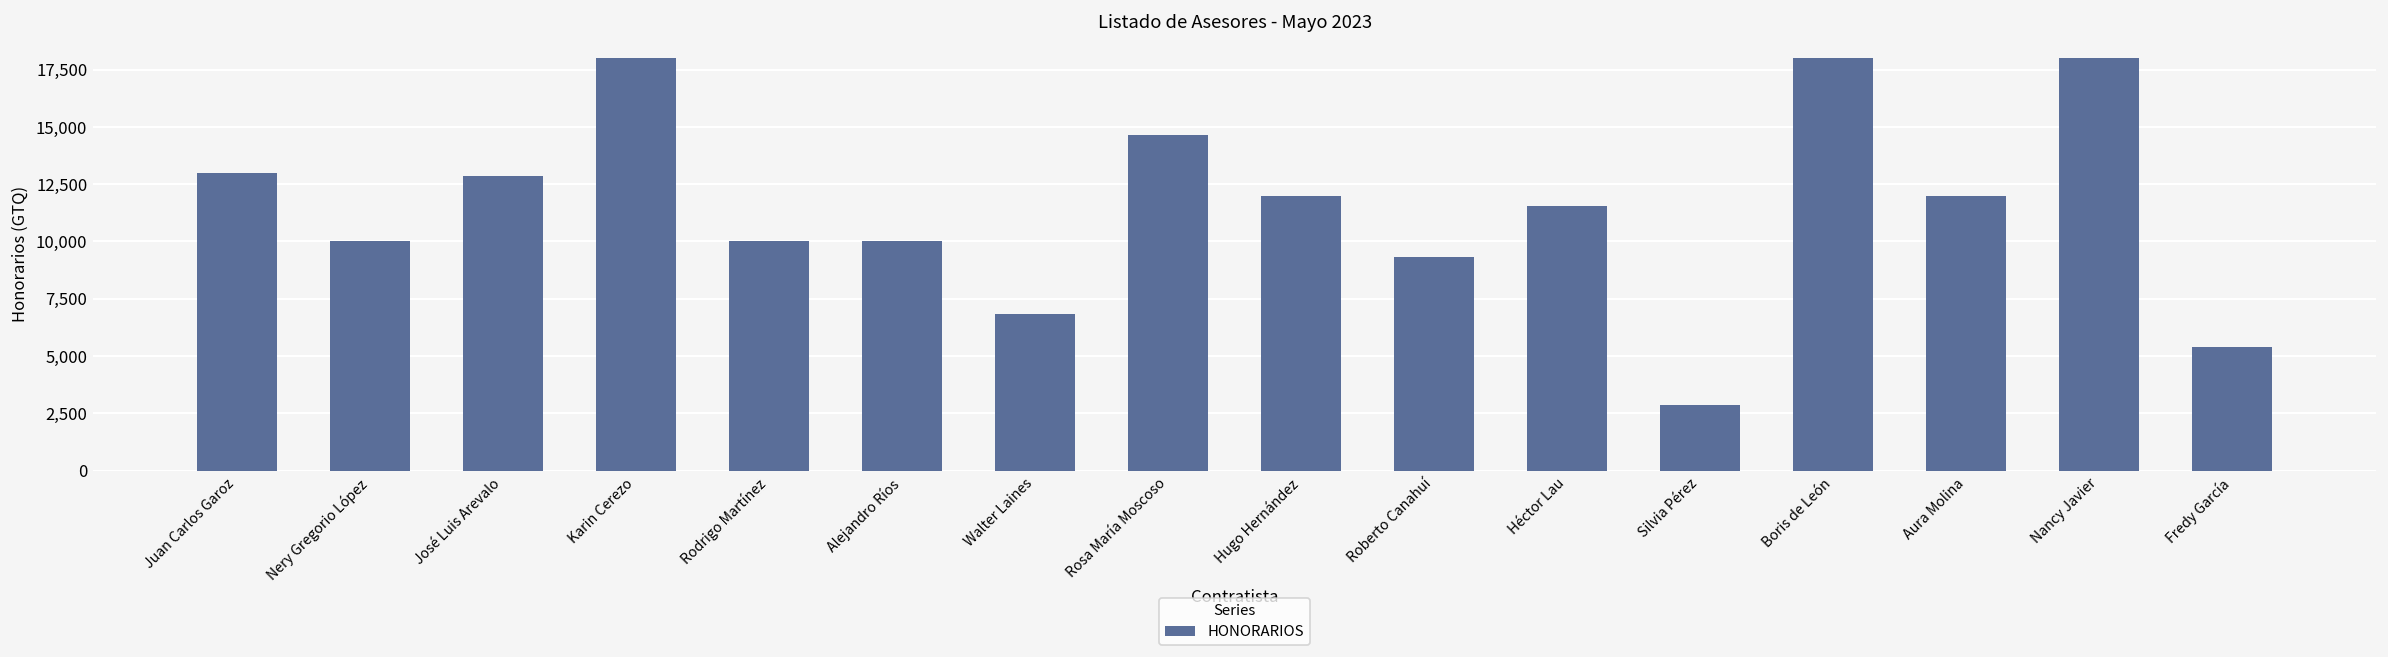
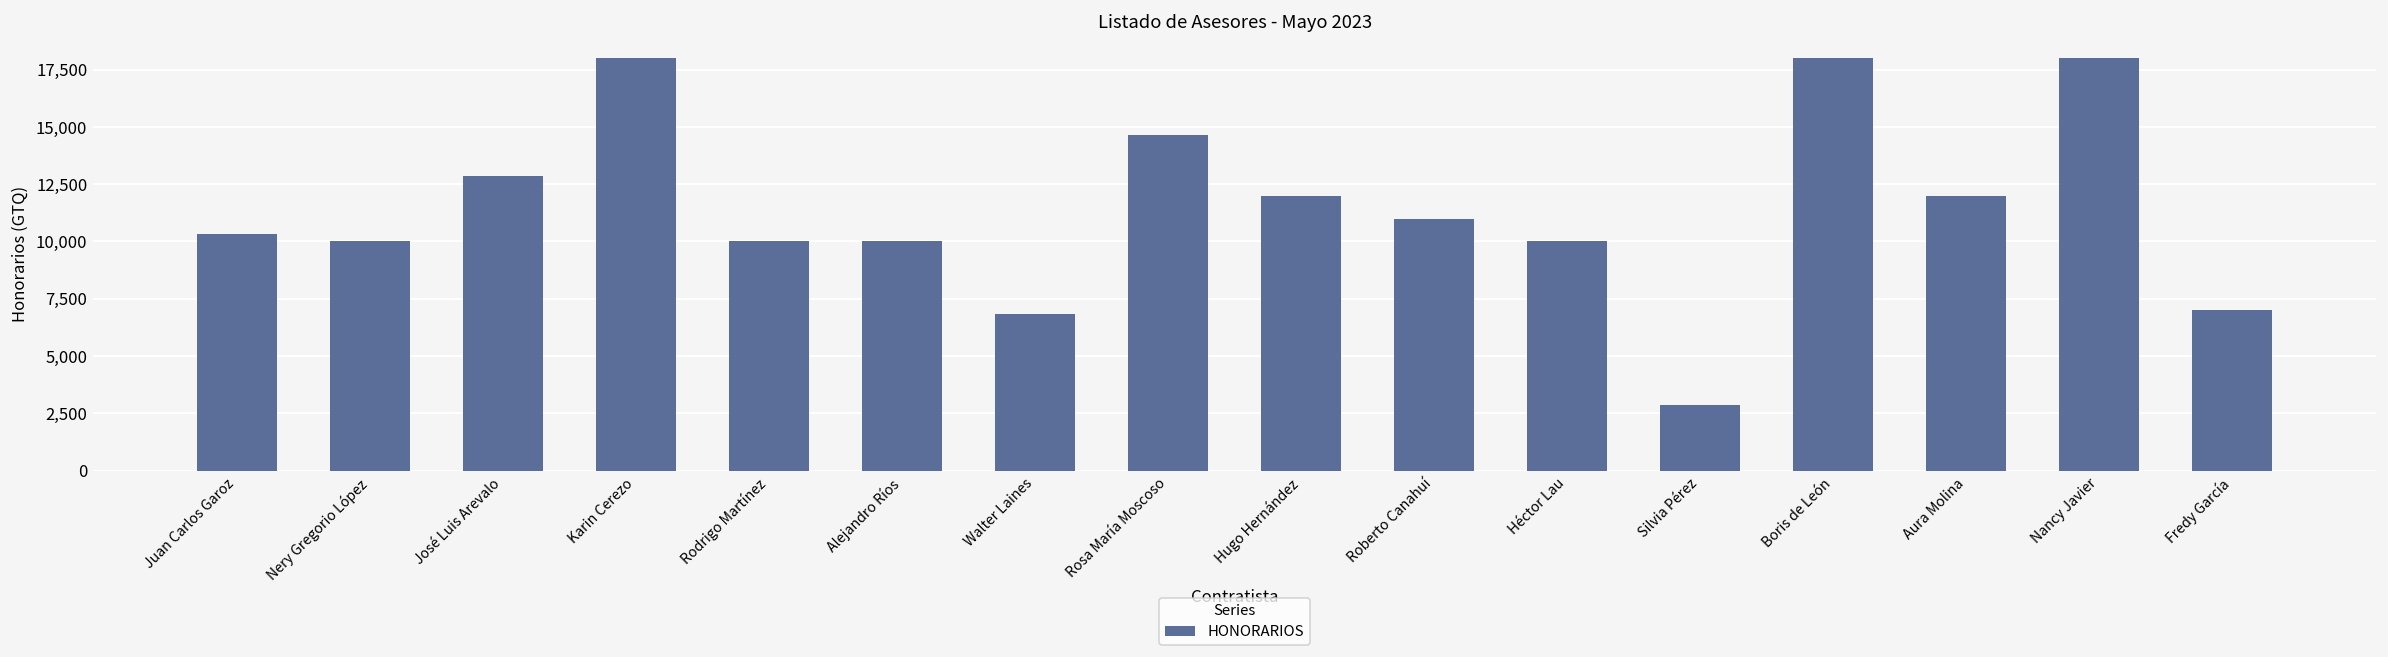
  {
-   "Juan Carlos Garoz": "13,000",
+   "Juan Carlos Garoz": "10,300",
    "Nery Gregorio López": "10,000",
    "José Luis Arevalo": "12,900",
    "Karin Cerezo": "18,000",
    "Rodrigo Martínez": "10,000",
    "Alejandro Ríos": "10,000",
    "Walter Laines": "6,900",
    "Rosa María Moscoso": "14,600",
    "Hugo Hernández": "12,000",
-   "Roberto Canahuí": "9,300",
-   "Héctor Lau": "11,600",
+   "Roberto Canahuí": "11,000",
+   "Héctor Lau": "10,000",
    "Silvia Pérez": "2,900",
    "Boris de León": "18,000",
    "Aura Molina": "12,000",
    "Nancy Javier": "18,000",
-   "Fredy García": "5,400"
+   "Fredy García": "7,000"
  }
